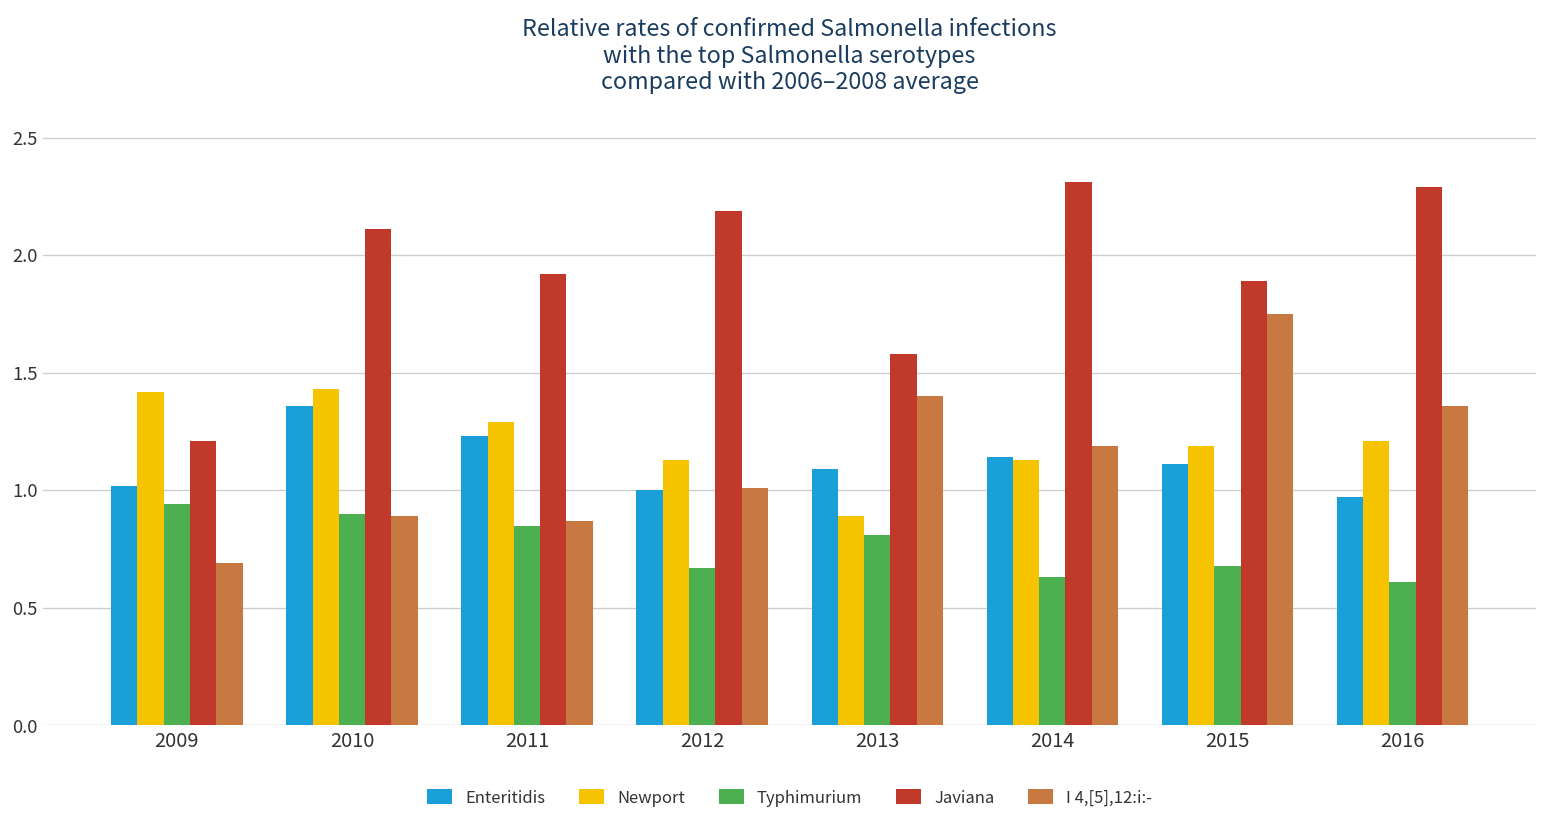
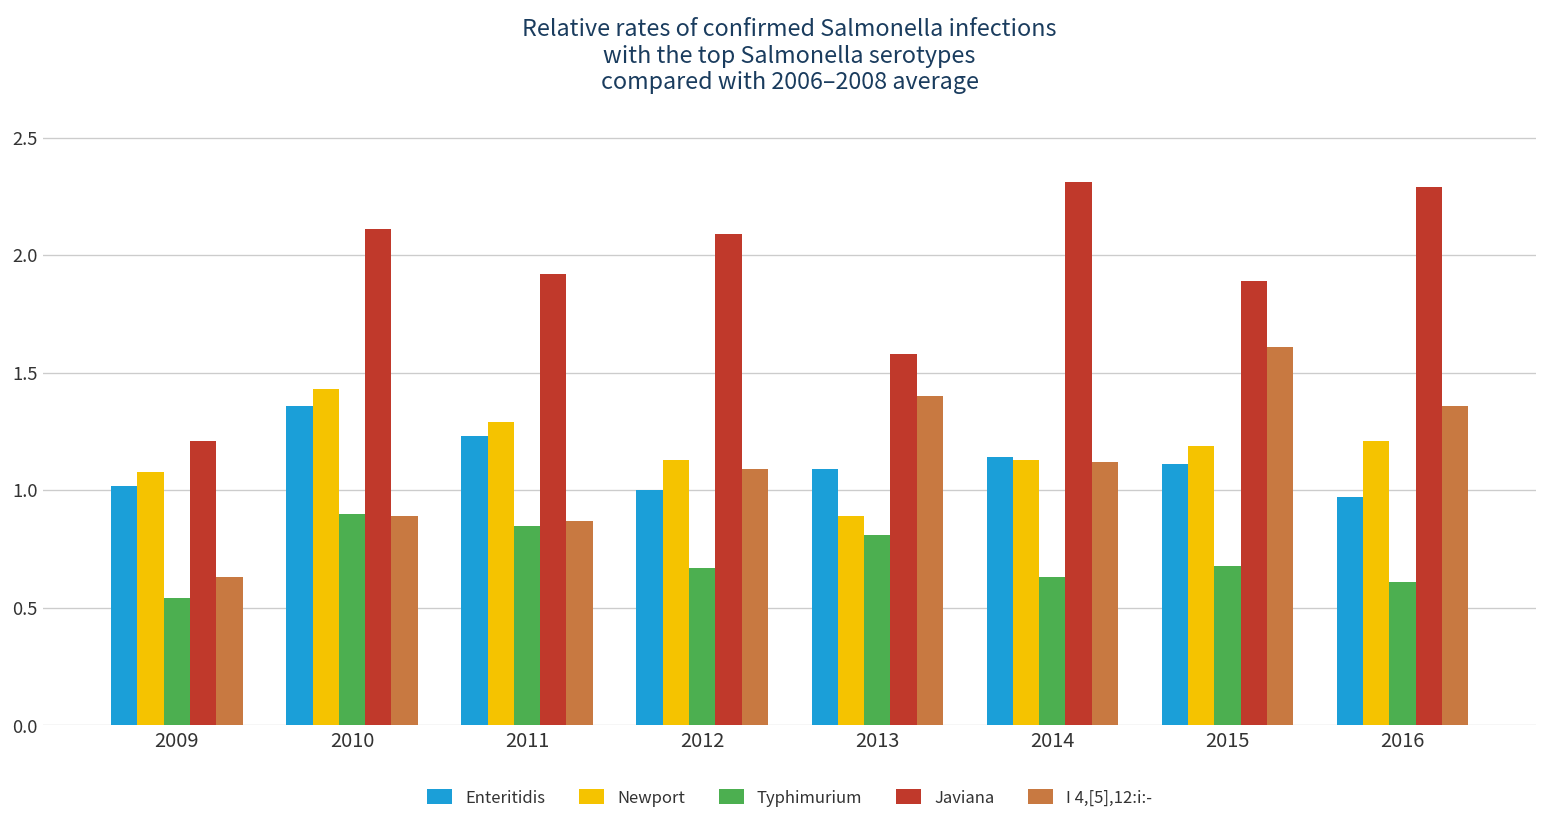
  {
    "Enteritidis": {
      "2009": 1.02,
      "2010": 1.36,
      "2011": 1.23,
      "2012": 1.00,
      "2013": 1.09,
      "2014": 1.14,
      "2015": 1.11,
      "2016": 0.97
    },
    "Newport": {
-     "2009": 1.42,
+     "2009": 1.08,
      "2010": 1.43,
      "2011": 1.29,
      "2012": 1.13,
      "2013": 0.89,
      "2014": 1.13,
      "2015": 1.19,
      "2016": 1.21
    },
    "Typhimurium": {
-     "2009": 0.94,
+     "2009": 0.54,
      "2010": 0.90,
      "2011": 0.85,
      "2012": 0.67,
      "2013": 0.81,
      "2014": 0.63,
      "2015": 0.68,
      "2016": 0.61
    },
    "Javiana": {
      "2009": 1.21,
      "2010": 2.11,
      "2011": 1.92,
-     "2012": 2.19,
+     "2012": 2.09,
      "2013": 1.58,
      "2014": 2.31,
      "2015": 1.89,
      "2016": 2.29
    },
    "I 4,[5],12:i:-": {
-     "2009": 0.69,
+     "2009": 0.63,
      "2010": 0.89,
      "2011": 0.87,
-     "2012": 1.01,
+     "2012": 1.09,
      "2013": 1.40,
-     "2014": 1.19,
-     "2015": 1.75,
+     "2014": 1.12,
+     "2015": 1.61,
      "2016": 1.36
    }
  }
